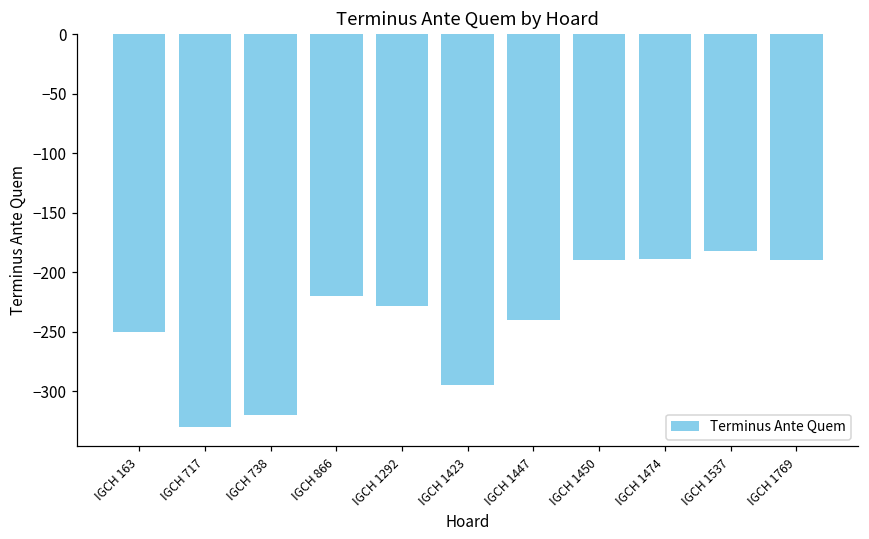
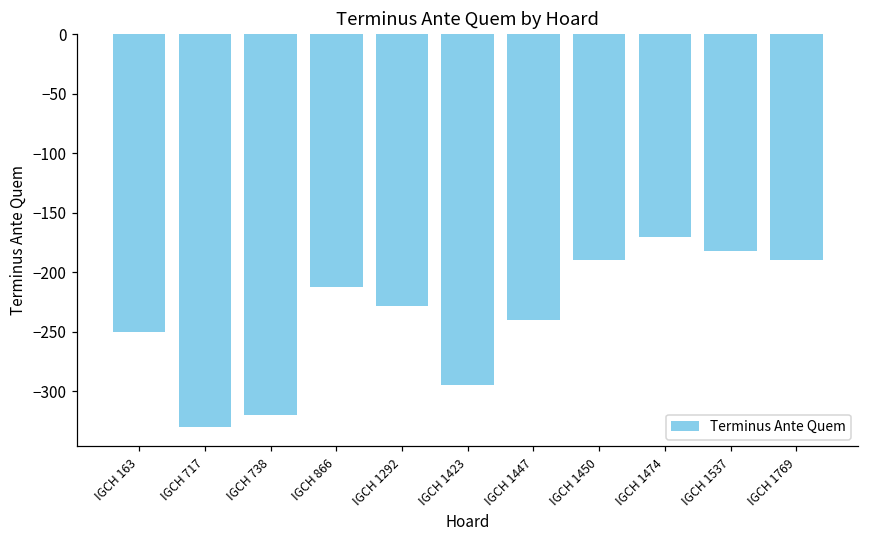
  {
    "IGCH 163": -250,
    "IGCH 717": -330,
    "IGCH 738": -320,
-   "IGCH 866": -220,
+   "IGCH 866": -212,
    "IGCH 1292": -228,
    "IGCH 1423": -295,
    "IGCH 1447": -240,
    "IGCH 1450": -190,
-   "IGCH 1474": -189,
+   "IGCH 1474": -170,
    "IGCH 1537": -182,
    "IGCH 1769": -190
  }
